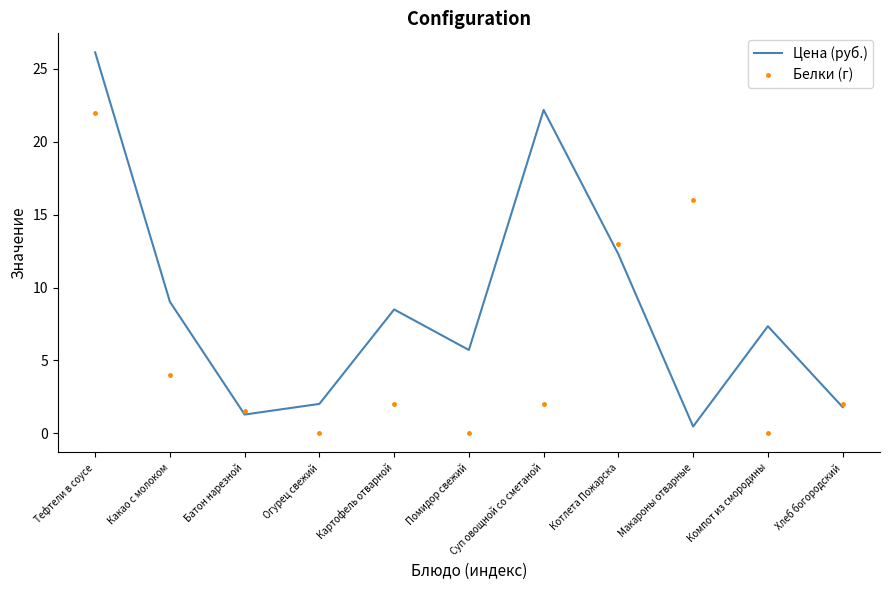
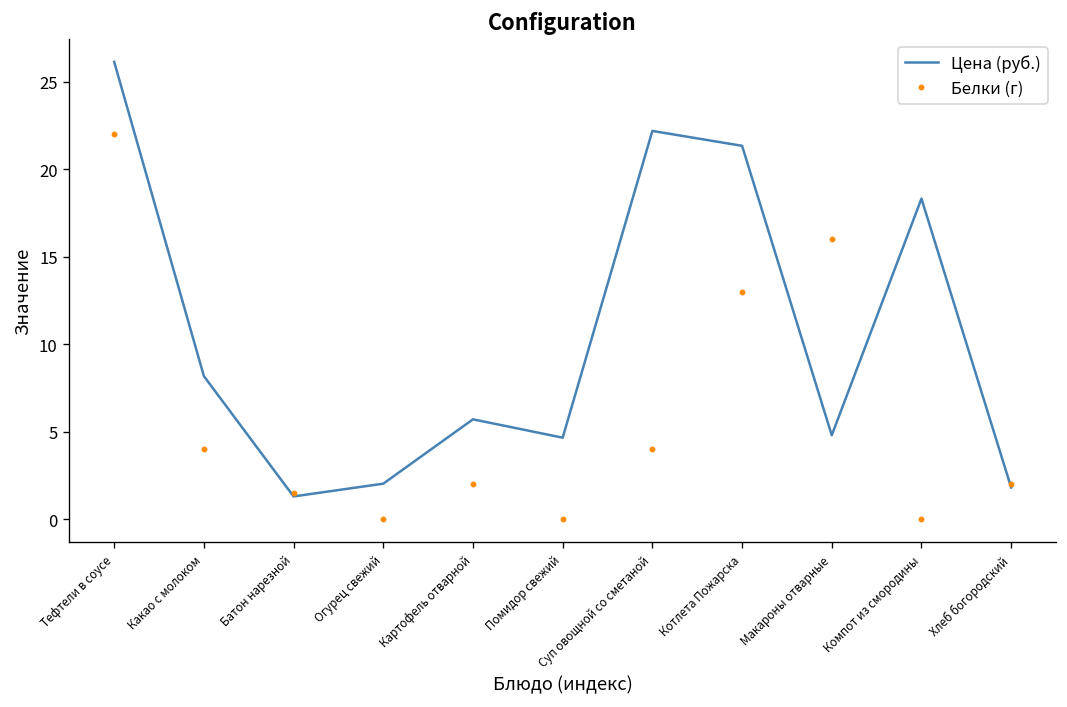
  {
    "Цена (руб.)": {
      "Тефтели в соусе": 26.1,
-     "Какао с молоком": 9.0,
+     "Какао с молоком": 8.2,
      "Батон нарезной": 1.3,
      "Огурец свежий": 2.0,
-     "Картофель отварной": 8.5,
-     "Помидор свежий": 5.7,
+     "Картофель отварной": 5.7,
+     "Помидор свежий": 4.7,
      "Суп овощной со сметаной": 22.2,
-     "Котлета Пожарска": 12.3,
-     "Макароны отварные": 0.5,
-     "Компот из смородины": 7.4,
+     "Котлета Пожарска": 21.3,
+     "Макароны отварные": 4.8,
+     "Компот из смородины": 18.3,
      "Хлеб богородский": 1.8
    },
    "Белки (г)": {
      "Тефтели в соусе": 22,
      "Какао с молоком": 4,
      "Батон нарезной": 1.5,
      "Огурец свежий": 0,
      "Картофель отварной": 2,
      "Помидор свежий": 0,
-     "Суп овощной со сметаной": 2,
+     "Суп овощной со сметаной": 4,
      "Котлета Пожарска": 13,
      "Макароны отварные": 16,
      "Компот из смородины": 0,
      "Хлеб богородский": 2
    }
  }
